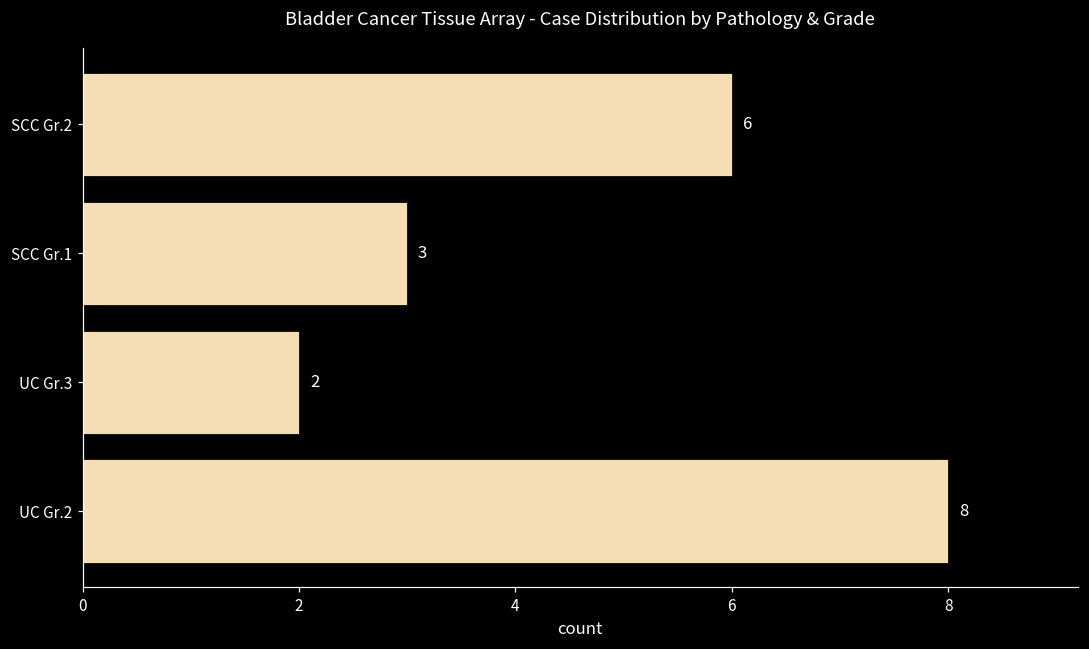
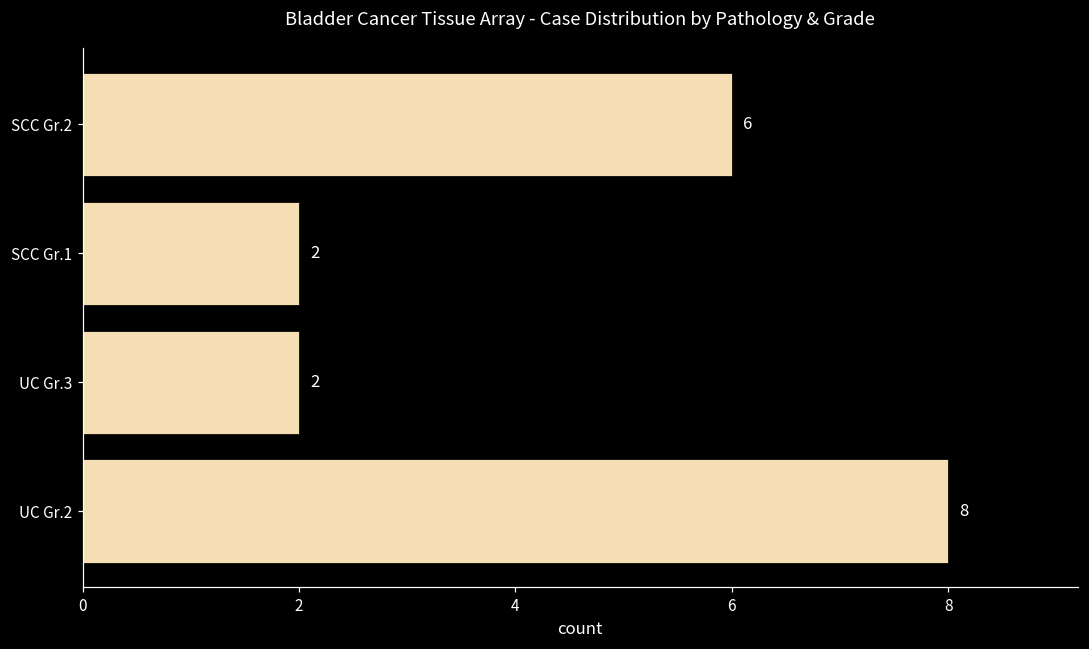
  {
    "SCC Gr.2": 6,
-   "SCC Gr.1": 3,
+   "SCC Gr.1": 2,
    "UC Gr.3": 2,
    "UC Gr.2": 8
  }
